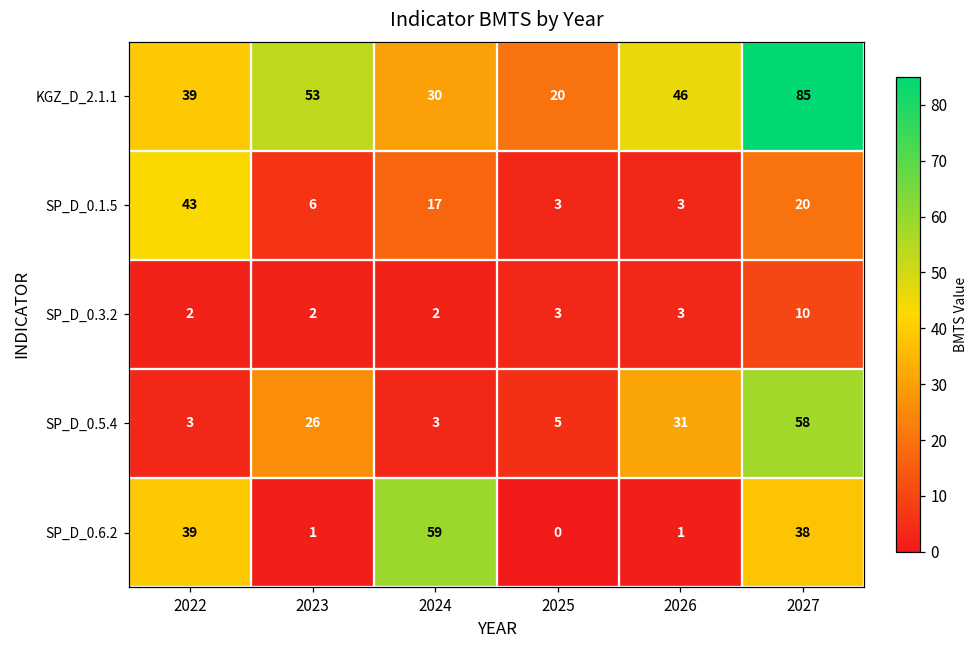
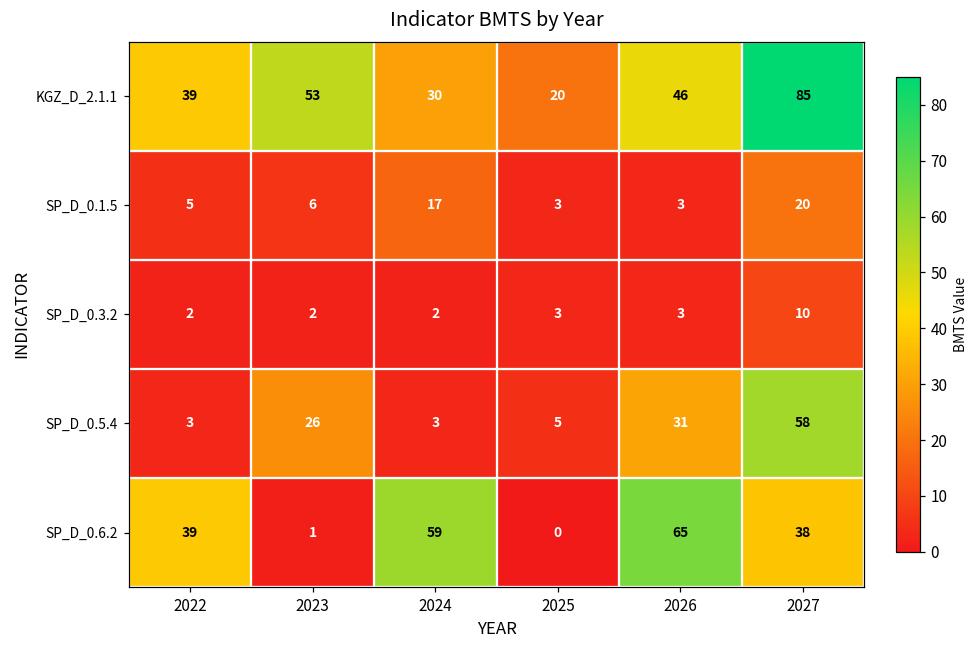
  {
    "KGZ_D_2.1.1": {
      "2022": 39,
      "2023": 53,
      "2024": 30,
      "2025": 20,
      "2026": 46,
      "2027": 85
    },
    "SP_D_0.1.5": {
-     "2022": 43,
+     "2022": 5,
      "2023": 6,
      "2024": 17,
      "2025": 3,
      "2026": 3,
      "2027": 20
    },
    "SP_D_0.3.2": {
      "2022": 2,
      "2023": 2,
      "2024": 2,
      "2025": 3,
      "2026": 3,
      "2027": 10
    },
    "SP_D_0.5.4": {
      "2022": 3,
      "2023": 26,
      "2024": 3,
      "2025": 5,
      "2026": 31,
      "2027": 58
    },
    "SP_D_0.6.2": {
      "2022": 39,
      "2023": 1,
      "2024": 59,
      "2025": 0,
-     "2026": 1,
+     "2026": 65,
      "2027": 38
    }
  }
